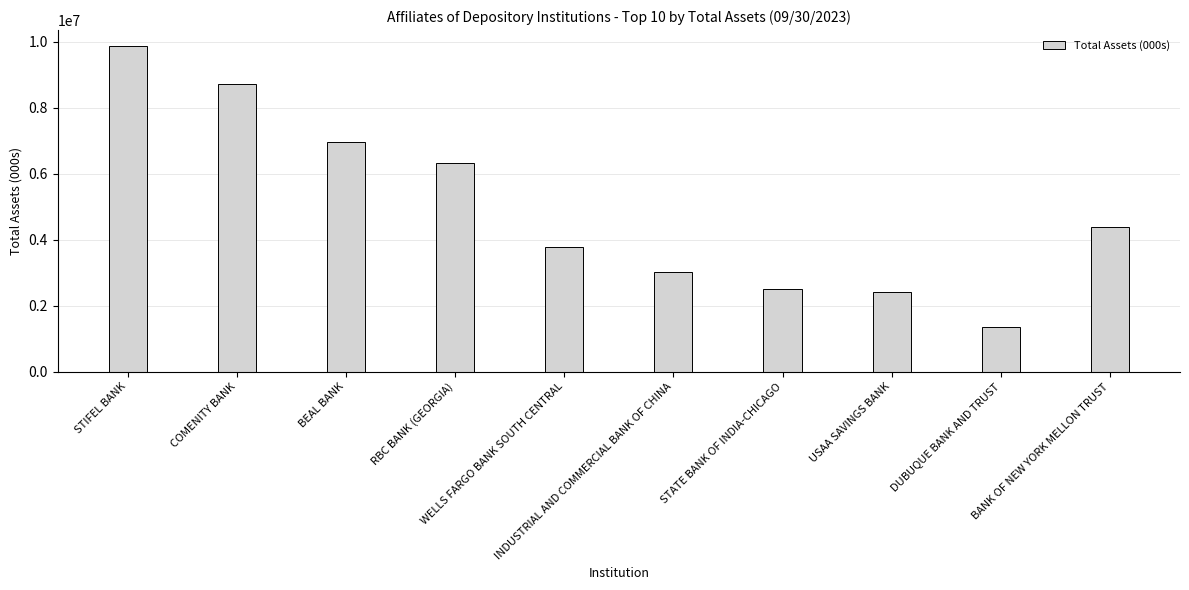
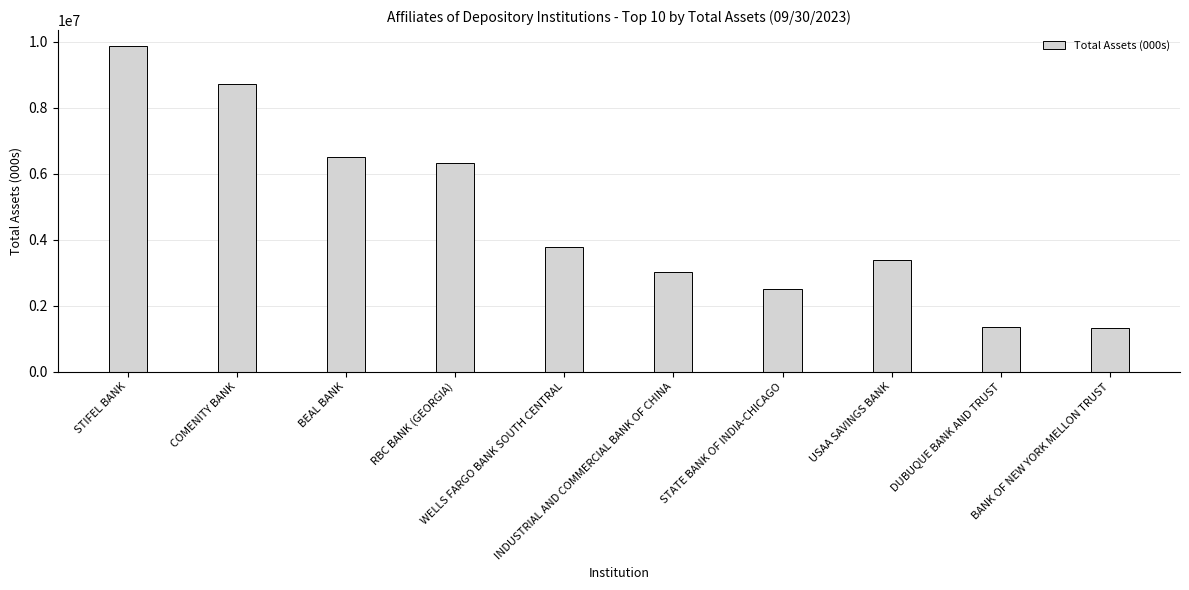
  {
    "STIFEL BANK": 9900000,
    "COMENITY BANK": 8700000,
-   "BEAL BANK": 7000000,
+   "BEAL BANK": 6500000,
    "RBC BANK (GEORGIA)": 6300000,
    "WELLS FARGO BANK SOUTH CENTRAL": 3800000,
    "INDUSTRIAL AND COMMERCIAL BANK OF CHINA": 3000000,
    "STATE BANK OF INDIA-CHICAGO": 2500000,
-   "USAA SAVINGS BANK": 2400000,
+   "USAA SAVINGS BANK": 3400000,
    "DUBUQUE BANK AND TRUST": 1300000,
-   "BANK OF NEW YORK MELLON TRUST": 4400000
+   "BANK OF NEW YORK MELLON TRUST": 1300000
  }
